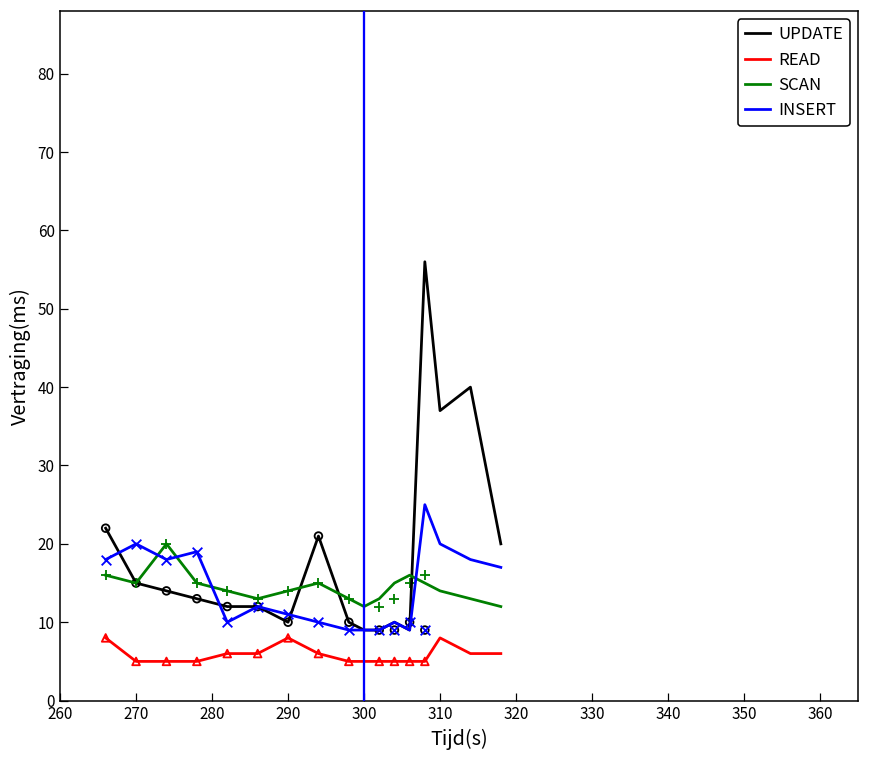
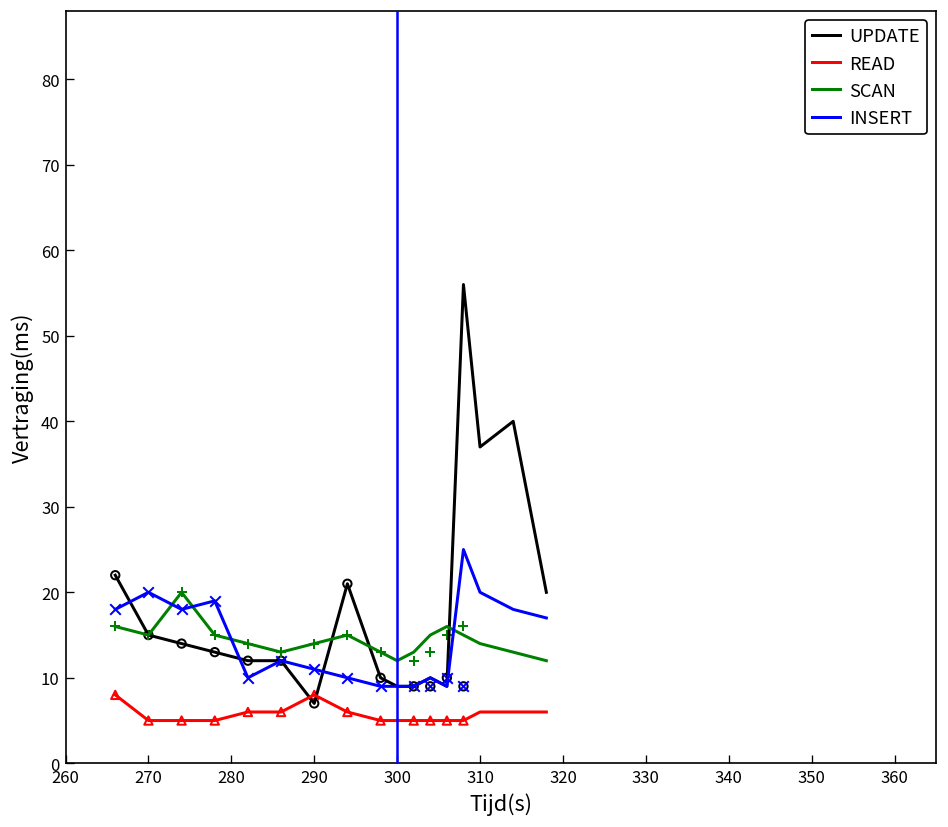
  {
    "UPDATE": {
-     "290": 10,
+     "290": 7,
      "310": 37
    },
    "READ": {
      "300": 5,
-     "310": 8
+     "310": 6
    }
  }
